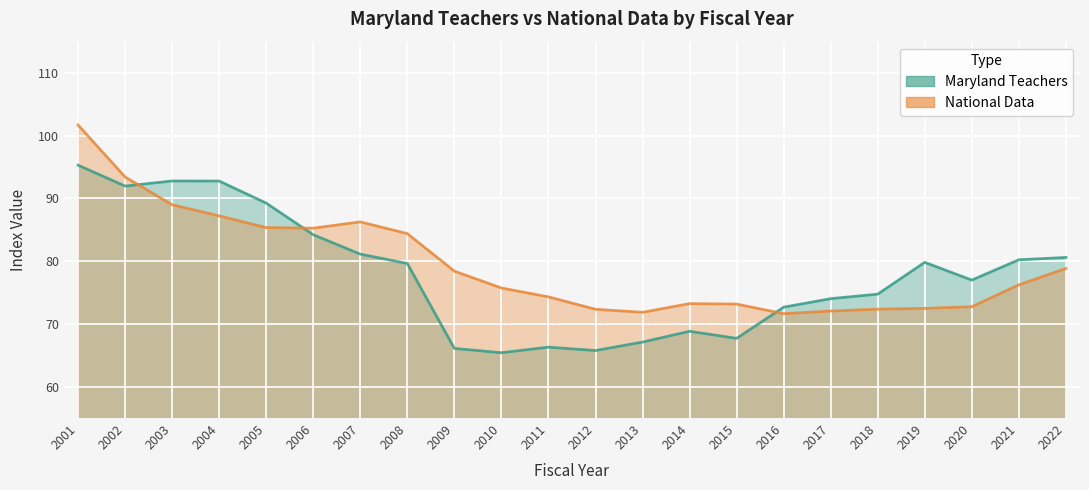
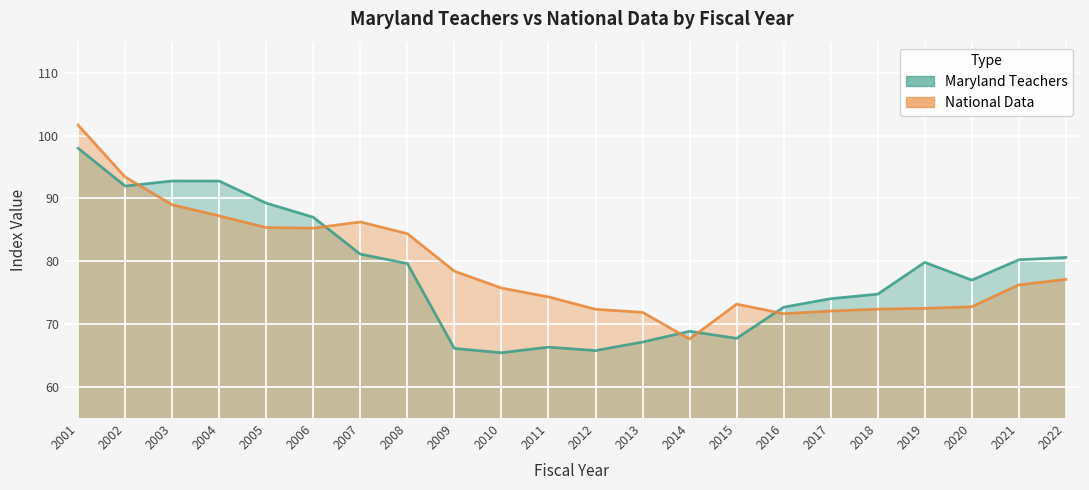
  {
    "Maryland Teachers": {
-     "2001": 95,
+     "2001": 98,
      "2002": 92,
      "2003": 93,
      "2004": 93,
      "2005": 89,
-     "2006": 84,
+     "2006": 87,
      "2007": 81,
      "2008": 80,
      "2009": 66,
      "2010": 65,
      "2011": 66,
      "2012": 66,
      "2013": 67,
      "2014": 69,
      "2015": 68,
      "2016": 73,
      "2017": 74,
      "2018": 75,
      "2019": 80,
      "2020": 77,
      "2021": 80,
      "2022": 81
    },
    "National Data": {
      "2001": 102,
      "2002": 93,
      "2003": 89,
      "2004": 87,
      "2005": 85,
      "2006": 85,
      "2007": 86,
      "2008": 84,
      "2009": 78,
      "2010": 76,
      "2011": 74,
      "2012": 72,
      "2013": 72,
-     "2014": 73,
+     "2014": 68,
      "2015": 73,
      "2016": 72,
      "2017": 72,
      "2018": 72,
      "2019": 72,
      "2020": 73,
      "2021": 76,
-     "2022": 79
+     "2022": 77
    }
  }
